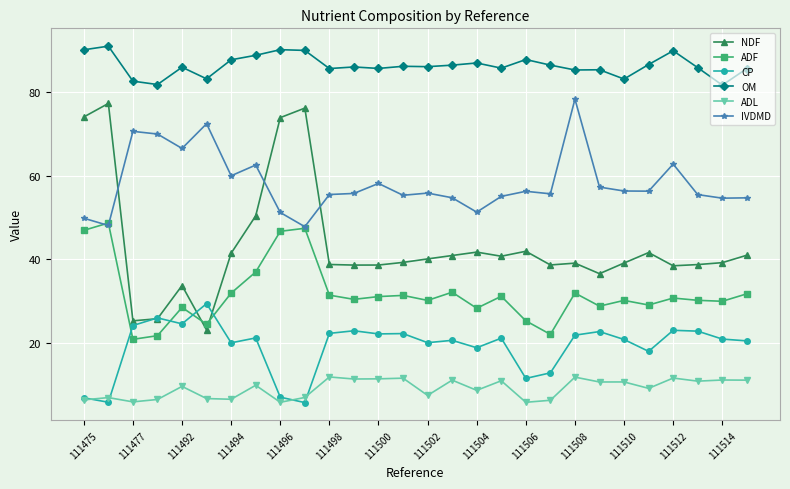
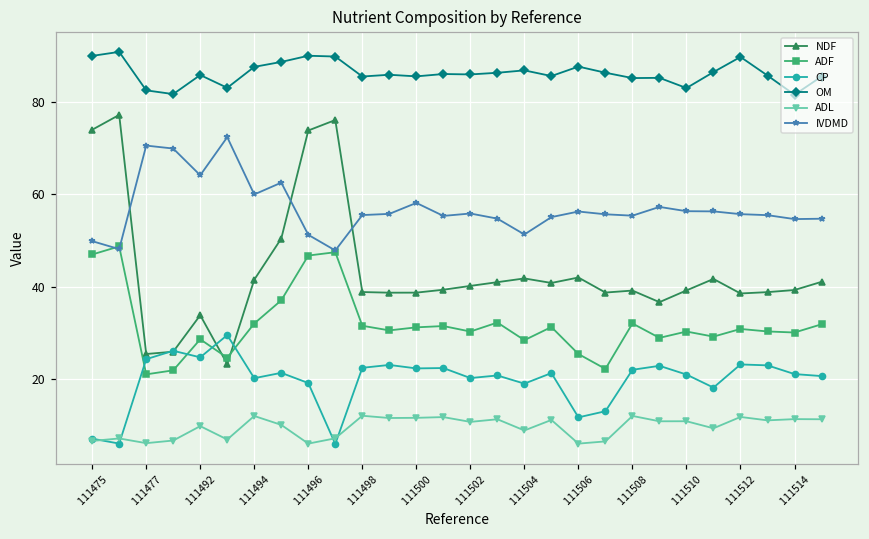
  {
    "CP": {
      "111477": 24,
      "111492": 25,
      "111494": 20,
-     "111496": 7,
+     "111496": 19,
      "111498": 22,
      "111500": 22,
      "111502": 20,
      "111504": 19,
      "111506": 12,
      "111508": 22,
      "111510": 21,
      "111512": 23,
      "111514": 21
    },
    "OM": {
      "111475": 90,
      "111477": 83,
      "111492": 86,
      "111494": 88,
      "111496": 90,
      "111498": 86,
      "111500": 86,
      "111502": 86,
      "111504": 87,
      "111506": 88,
      "111508": 85,
      "111510": 83,
      "111512": 90
    },
    "ADL": {
      "111477": 6,
      "111492": 10,
-     "111494": 7,
+     "111494": 12,
      "111496": 6,
      "111498": 12,
      "111500": 12,
-     "111502": 8,
+     "111502": 11,
      "111504": 9,
      "111506": 6,
      "111508": 12,
      "111510": 11,
      "111512": 12,
      "111514": 11
    },
    "IVDMD": {
      "111475": 50,
      "111477": 71,
-     "111492": 66,
+     "111492": 64,
      "111494": 60,
      "111496": 51,
      "111498": 55,
      "111500": 58,
      "111502": 56,
      "111504": 51,
      "111506": 56,
-     "111508": 78,
+     "111508": 55,
      "111510": 56,
-     "111512": 63,
+     "111512": 56,
      "111514": 55
    }
  }
